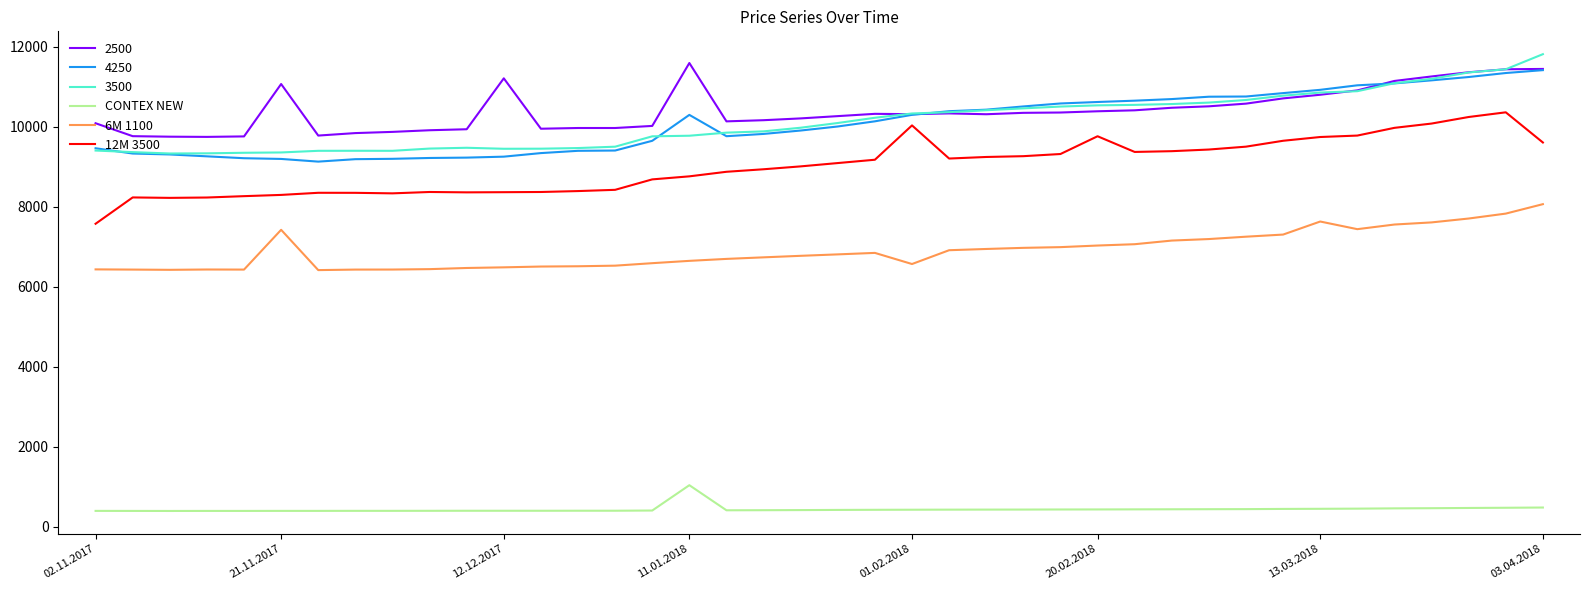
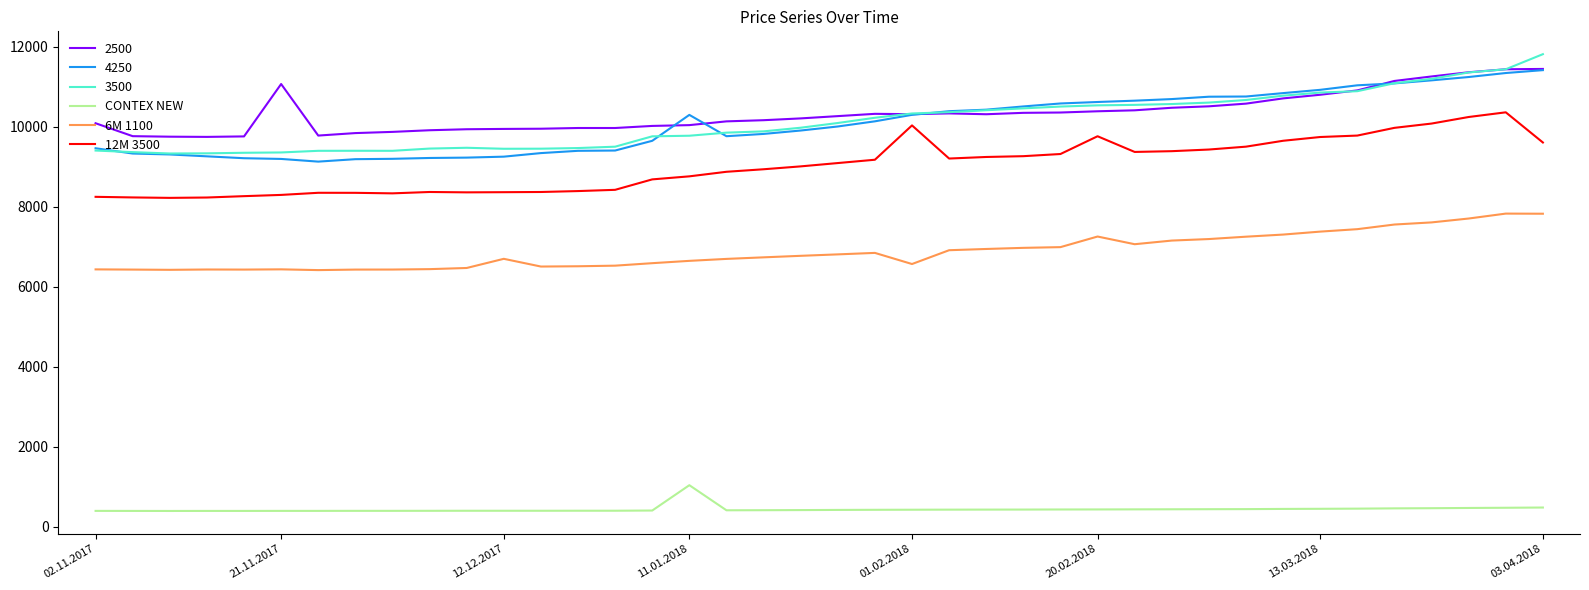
  {
    "2500": {
      "02.11.2017": 10100,
      "21.11.2017": 11100,
-     "12.12.2017": 11200,
-     "11.01.2018": 11600,
+     "12.12.2017": 9900,
+     "11.01.2018": 10000,
      "20.02.2018": 10400
    },
    "4250": {
      "21.11.2017": 9200,
      "12.12.2017": 9300,
      "11.01.2018": 10300,
      "20.02.2018": 10600,
      "13.03.2018": 10900
    },
    "3500": {
      "21.11.2017": 9400,
      "12.12.2017": 9400,
      "11.01.2018": 9800,
      "20.02.2018": 10500,
      "03.04.2018": 11800
    },
    "CONTEX NEW": {
      "02.11.2017": 400,
      "21.11.2017": 400,
      "12.12.2017": 400,
      "11.01.2018": 1000,
      "01.02.2018": 400,
      "20.02.2018": 400,
      "13.03.2018": 500,
      "03.04.2018": 500
    },
    "6M 1100": {
      "02.11.2017": 6400,
-     "21.11.2017": 7400,
-     "12.12.2017": 6500,
+     "21.11.2017": 6400,
+     "12.12.2017": 6700,
      "11.01.2018": 6600,
      "01.02.2018": 6600,
-     "20.02.2018": 7000,
-     "13.03.2018": 7600,
-     "03.04.2018": 8100
+     "20.02.2018": 7300,
+     "13.03.2018": 7400,
+     "03.04.2018": 7800
    },
    "12M 3500": {
-     "02.11.2017": 7600,
+     "02.11.2017": 8200,
      "21.11.2017": 8300,
      "12.12.2017": 8400,
      "11.01.2018": 8800,
      "01.02.2018": 10000,
      "20.02.2018": 9800,
      "13.03.2018": 9700,
      "03.04.2018": 9600
    }
  }
